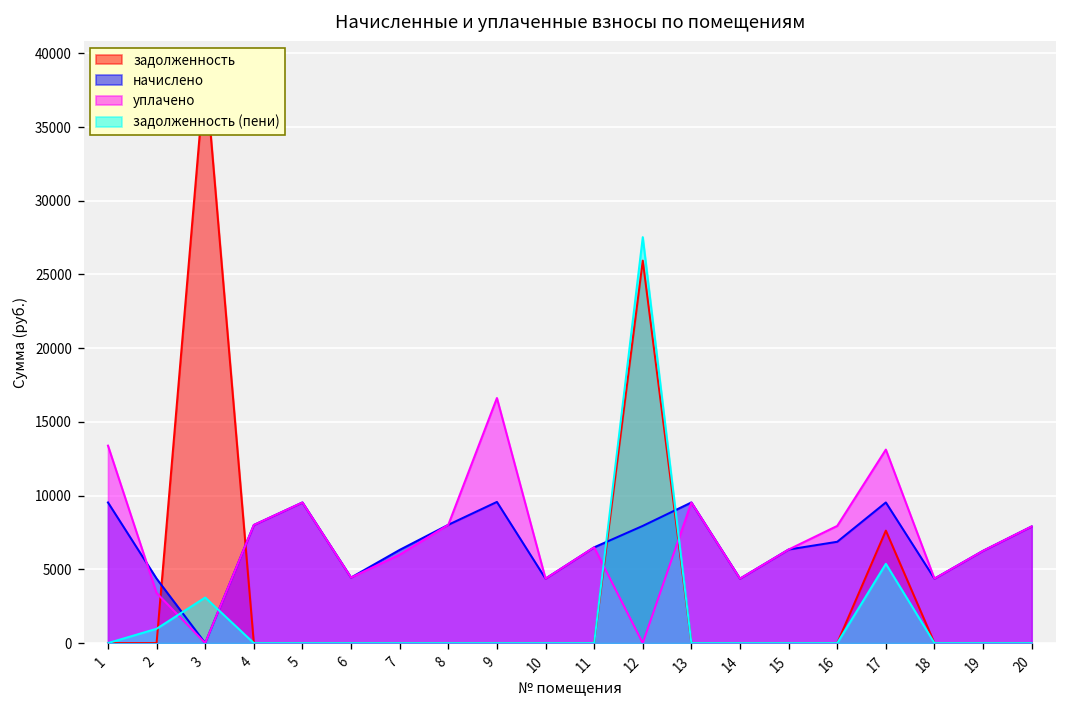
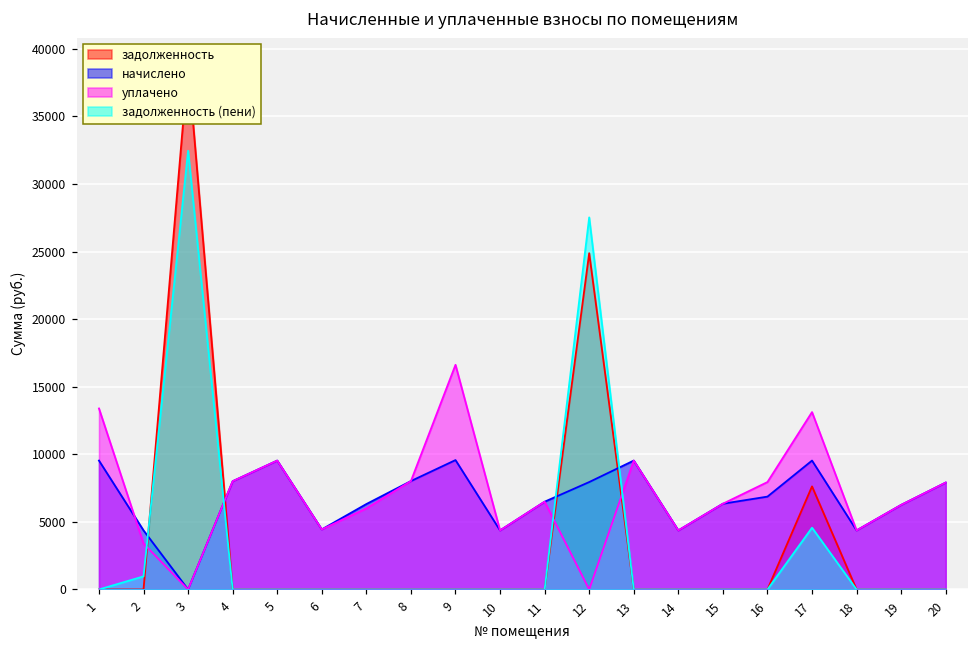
  {
    "задолженность": {
      "2": 0,
-     "12": 25900,
+     "12": 24900,
      "17": 7600
    },
    "начислено": {
      "1": 9500,
      "2": 4400,
      "7": 6300,
      "9": 9600,
      "12": 7900,
      "16": 6900,
      "17": 9500
    },
    "уплачено": {
      "1": 13400,
      "2": 3400,
      "7": 6000,
      "9": 16600,
      "12": 0,
      "16": 7900,
      "17": 13100
    },
    "задолженность (пени)": {
      "2": 1000,
-     "3": 3100,
+     "3": 32500,
      "12": 27500,
-     "17": 5400
+     "17": 4600
    }
  }
